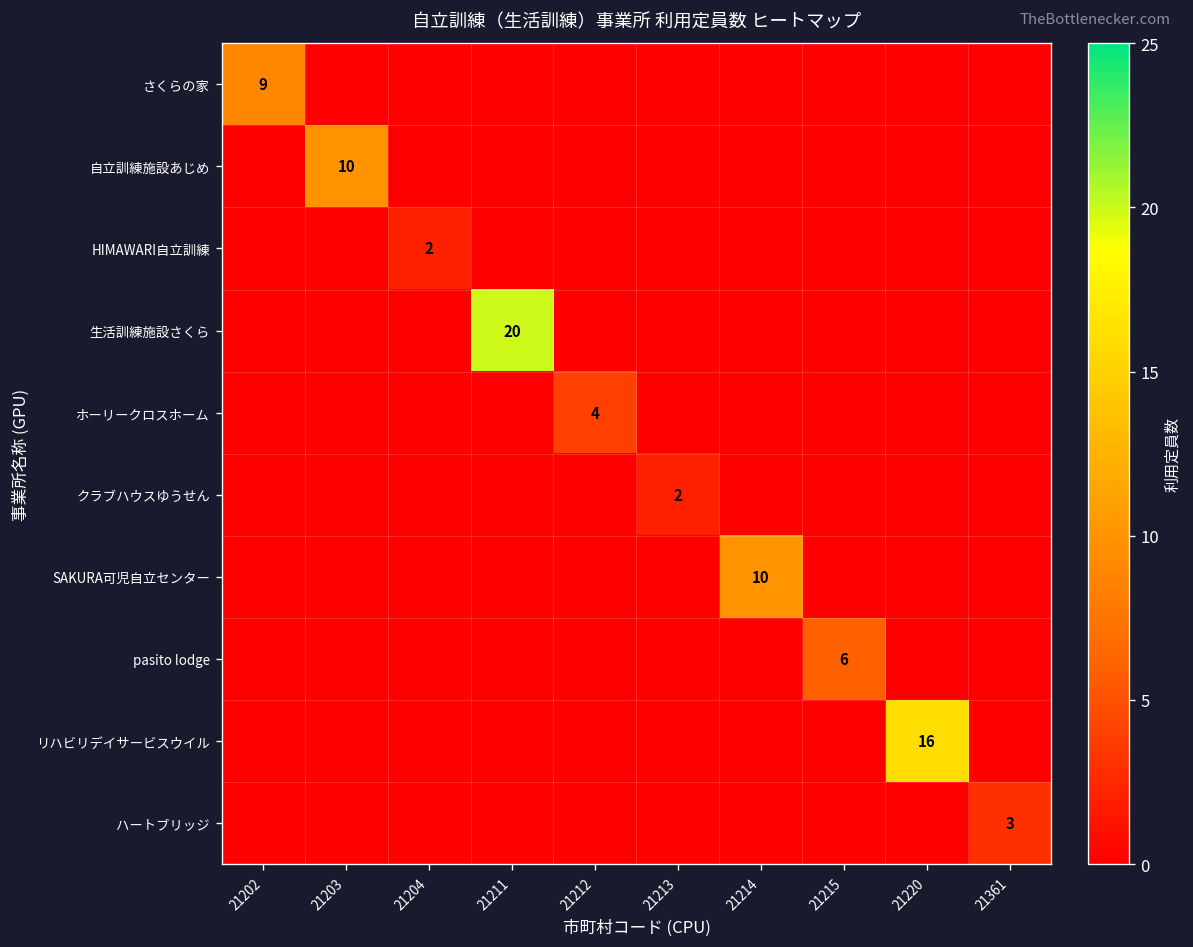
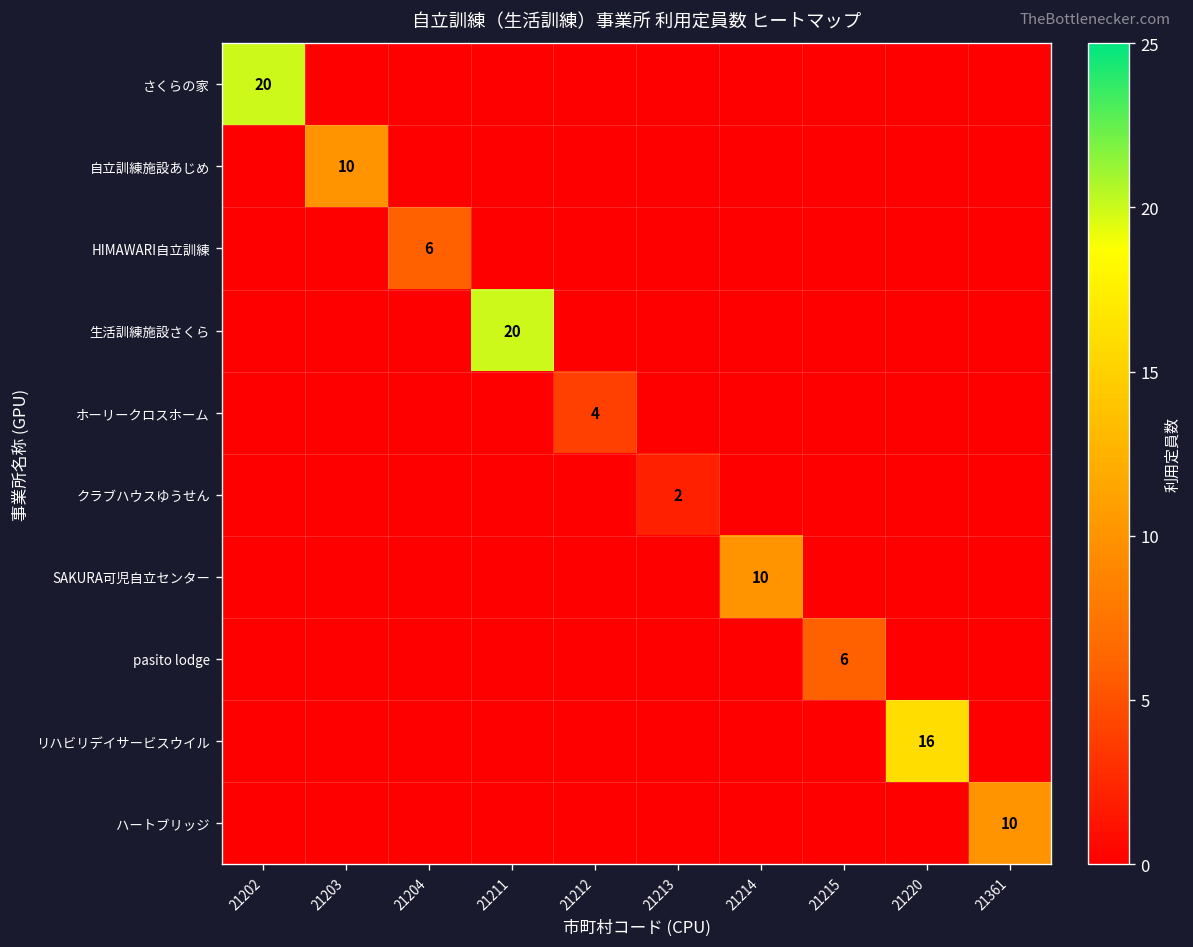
  {
    "さくらの家": {
-     "21202": 9
+     "21202": 20
    },
    "自立訓練施設あじめ": {
      "21203": 10
    },
    "HIMAWARI自立訓練": {
-     "21204": 2
+     "21204": 6
    },
    "生活訓練施設さくら": {
      "21211": 20
    },
    "ホーリークロスホーム": {
      "21212": 4
    },
    "クラブハウスゆうせん": {
      "21213": 2
    },
    "SAKURA可児自立センター": {
      "21214": 10
    },
    "pasito lodge": {
      "21215": 6
    },
    "リハビリデイサービスウイル": {
      "21220": 16
    },
    "ハートブリッジ": {
-     "21361": 3
+     "21361": 10
    }
  }
